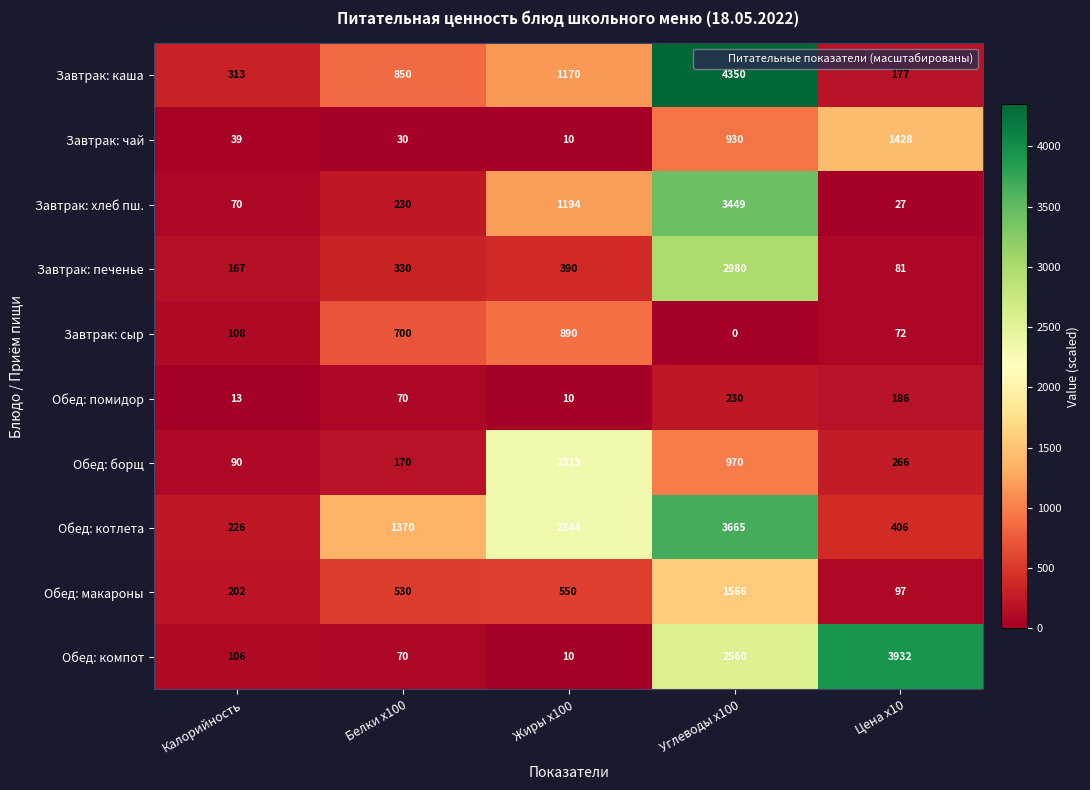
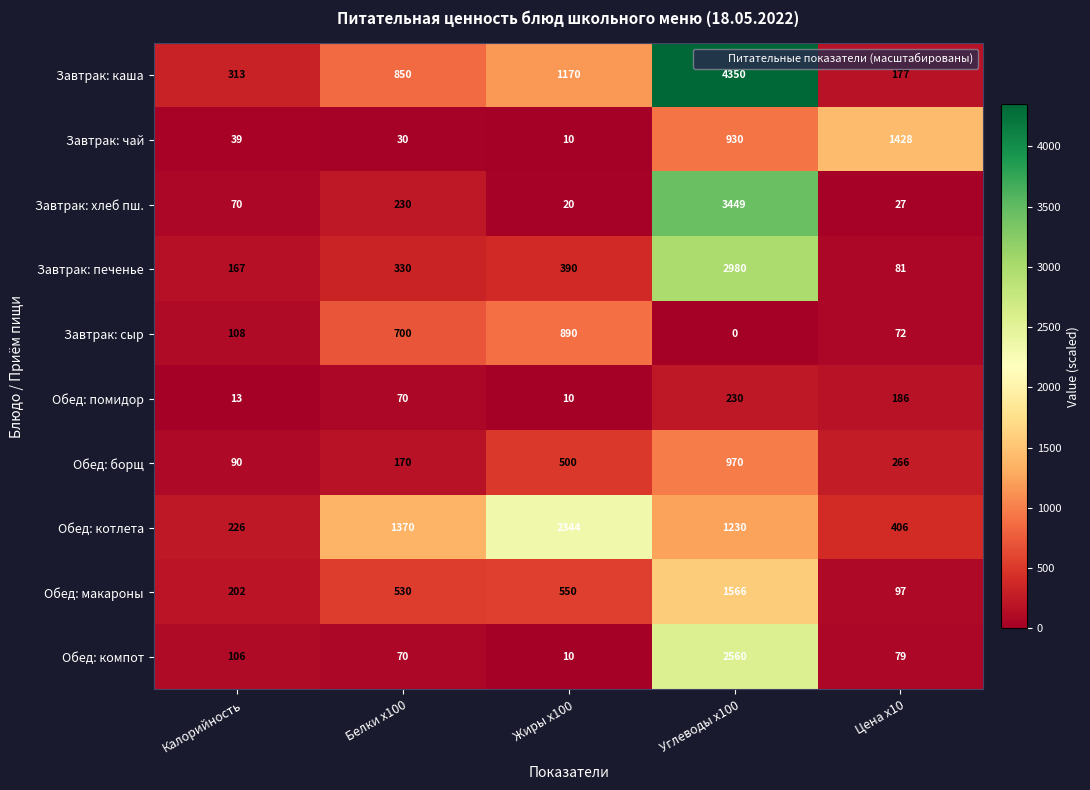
  {
    "Завтрак: каша": {
      "Калорийность": 313,
      "Белки x100": 850,
      "Жиры x100": 1170,
      "Углеводы x100": 4350,
      "Цена x10": 177
    },
    "Завтрак: чай": {
      "Калорийность": 39,
      "Белки x100": 30,
      "Жиры x100": 10,
      "Углеводы x100": 930,
      "Цена x10": 1428
    },
    "Завтрак: хлеб пш.": {
      "Калорийность": 70,
      "Белки x100": 230,
-     "Жиры x100": 1194,
+     "Жиры x100": 20,
      "Углеводы x100": 3449,
      "Цена x10": 27
    },
    "Завтрак: печенье": {
      "Калорийность": 167,
      "Белки x100": 330,
      "Жиры x100": 390,
      "Углеводы x100": 2980,
      "Цена x10": 81
    },
    "Завтрак: сыр": {
      "Калорийность": 108,
      "Белки x100": 700,
      "Жиры x100": 890,
      "Углеводы x100": 0,
      "Цена x10": 72
    },
    "Обед: помидор": {
      "Калорийность": 13,
      "Белки x100": 70,
      "Жиры x100": 10,
      "Углеводы x100": 230,
      "Цена x10": 186
    },
    "Обед: борщ": {
      "Калорийность": 90,
      "Белки x100": 170,
-     "Жиры x100": 2313,
+     "Жиры x100": 500,
      "Углеводы x100": 970,
      "Цена x10": 266
    },
    "Обед: котлета": {
      "Калорийность": 226,
      "Белки x100": 1370,
      "Жиры x100": 2344,
-     "Углеводы x100": 3665,
+     "Углеводы x100": 1230,
      "Цена x10": 406
    },
    "Обед: макароны": {
      "Калорийность": 202,
      "Белки x100": 530,
      "Жиры x100": 550,
      "Углеводы x100": 1566,
      "Цена x10": 97
    },
    "Обед: компот": {
      "Калорийность": 106,
      "Белки x100": 70,
      "Жиры x100": 10,
      "Углеводы x100": 2560,
-     "Цена x10": 3932
+     "Цена x10": 79
    }
  }
